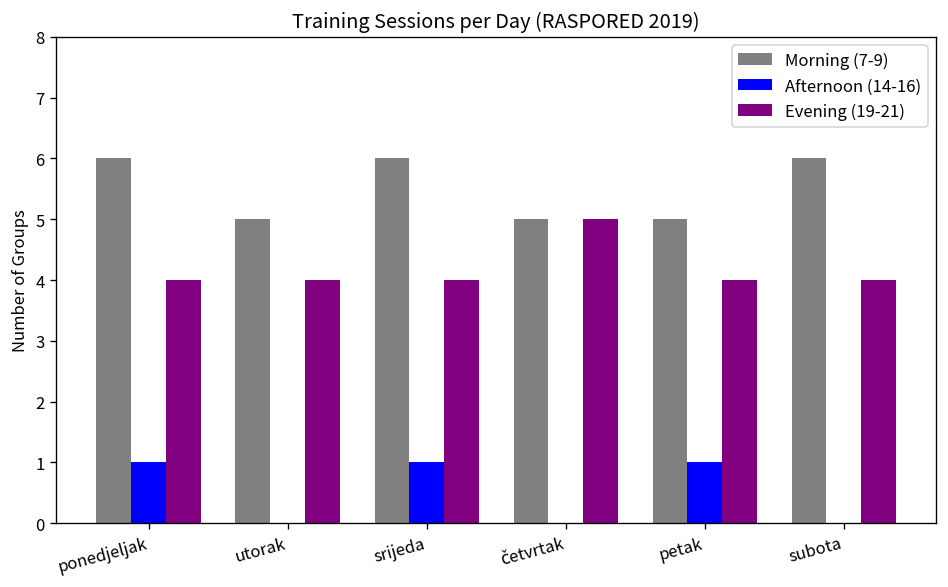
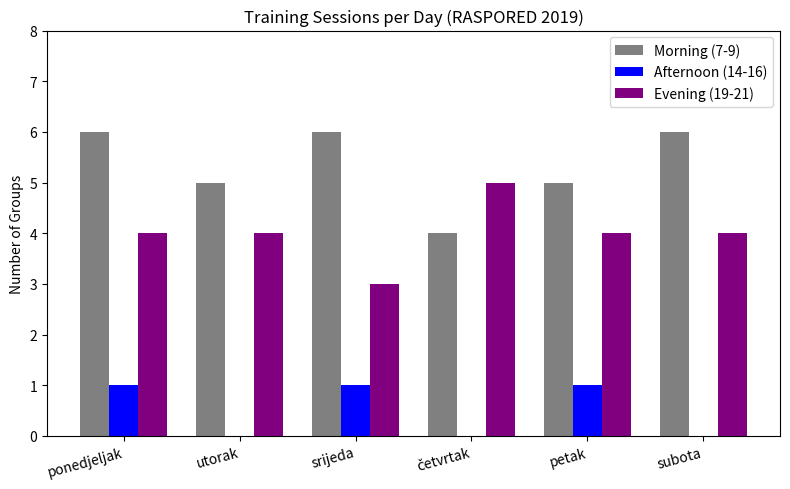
  {
    "Morning (7-9)": {
      "ponedjeljak": 6,
      "utorak": 5,
      "srijeda": 6,
-     "četvrtak": 5,
+     "četvrtak": 4,
      "petak": 5,
      "subota": 6
    },
    "Afternoon (14-16)": {
      "ponedjeljak": 1,
      "utorak": 0,
      "srijeda": 1,
      "četvrtak": 0,
      "petak": 1,
      "subota": 0
    },
    "Evening (19-21)": {
      "ponedjeljak": 4,
      "utorak": 4,
-     "srijeda": 4,
+     "srijeda": 3,
      "četvrtak": 5,
      "petak": 4,
      "subota": 4
    }
  }
